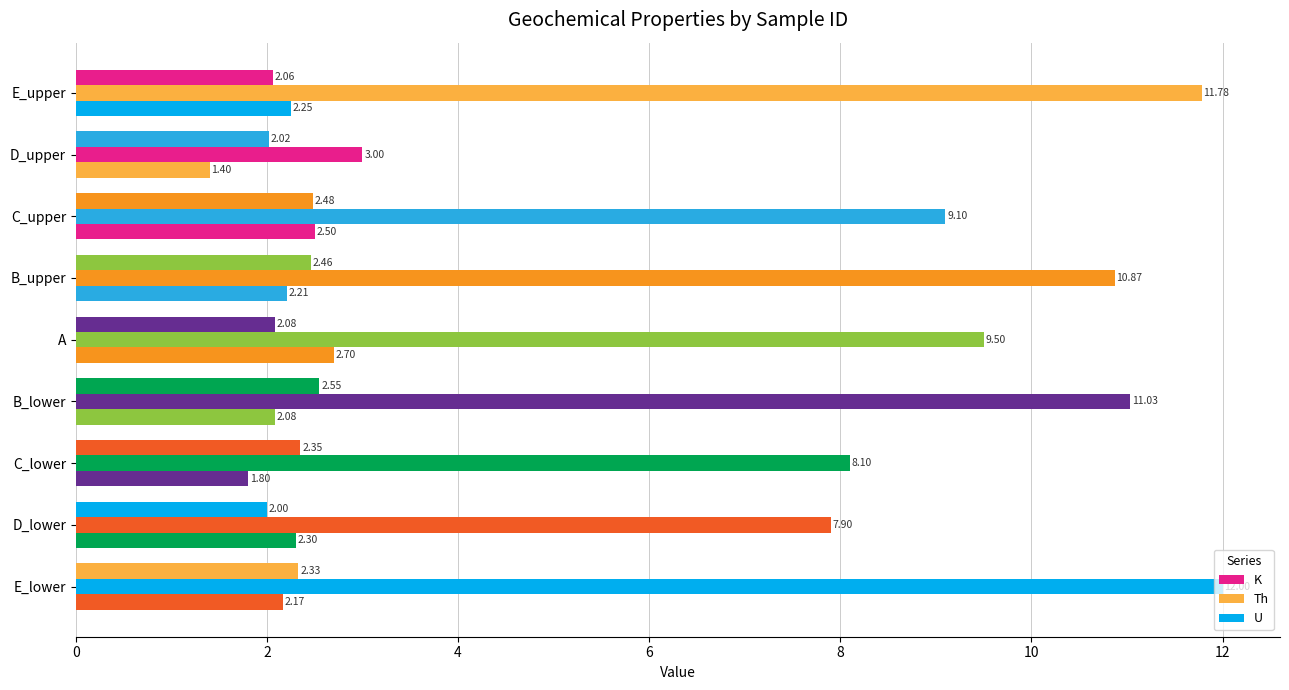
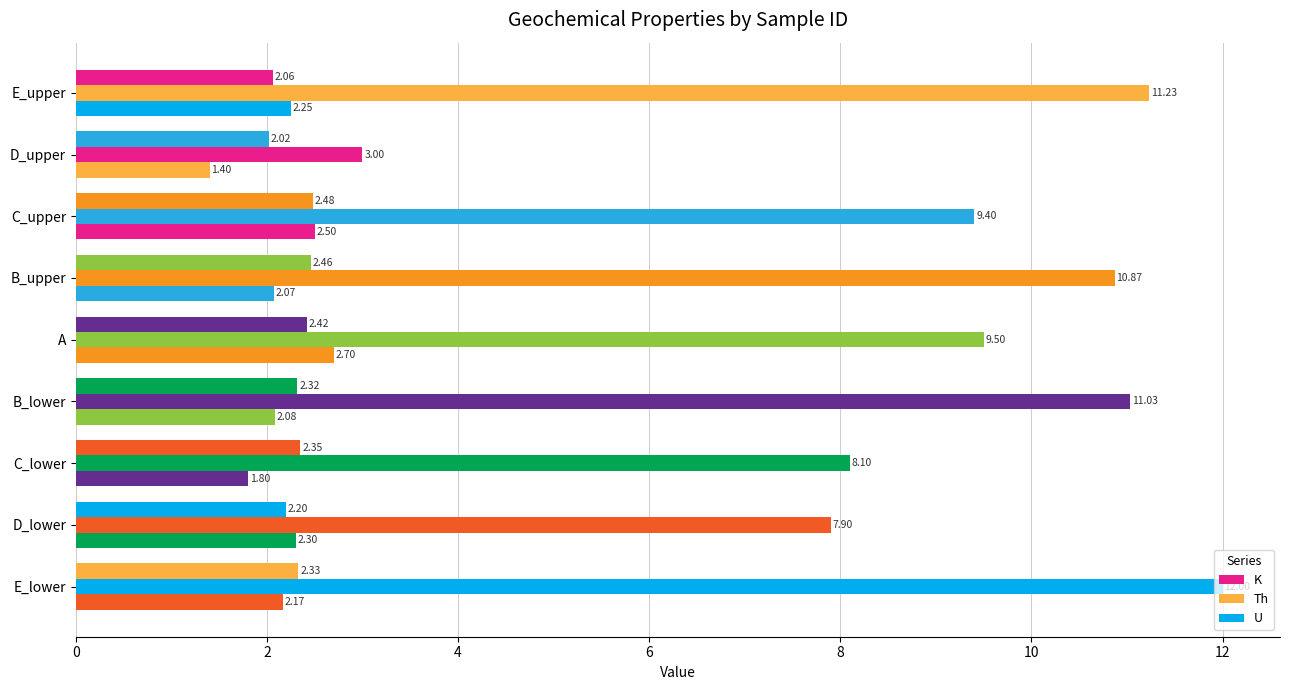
  {
    "K": {
      "E_upper": 2.06,
      "D_upper": 2.02,
      "C_upper": 2.48,
      "B_upper": 2.46,
-     "A": 2.08,
-     "B_lower": 2.55,
+     "A": 2.42,
+     "B_lower": 2.32,
      "C_lower": 2.35,
-     "D_lower": 2.00,
+     "D_lower": 2.20,
      "E_lower": 2.33
    },
    "Th": {
-     "E_upper": 11.78,
+     "E_upper": 11.23,
      "D_upper": 3.00,
-     "C_upper": 9.10,
+     "C_upper": 9.40,
      "B_upper": 10.87,
      "A": 9.50,
      "B_lower": 11.03,
      "C_lower": 8.10,
      "D_lower": 7.90
    },
    "U": {
      "E_upper": 2.25,
      "D_upper": 1.40,
      "C_upper": 2.50,
-     "B_upper": 2.21,
+     "B_upper": 2.07,
      "A": 2.70,
      "B_lower": 2.08,
      "C_lower": 1.80,
      "D_lower": 2.30,
      "E_lower": 2.17
    }
  }
